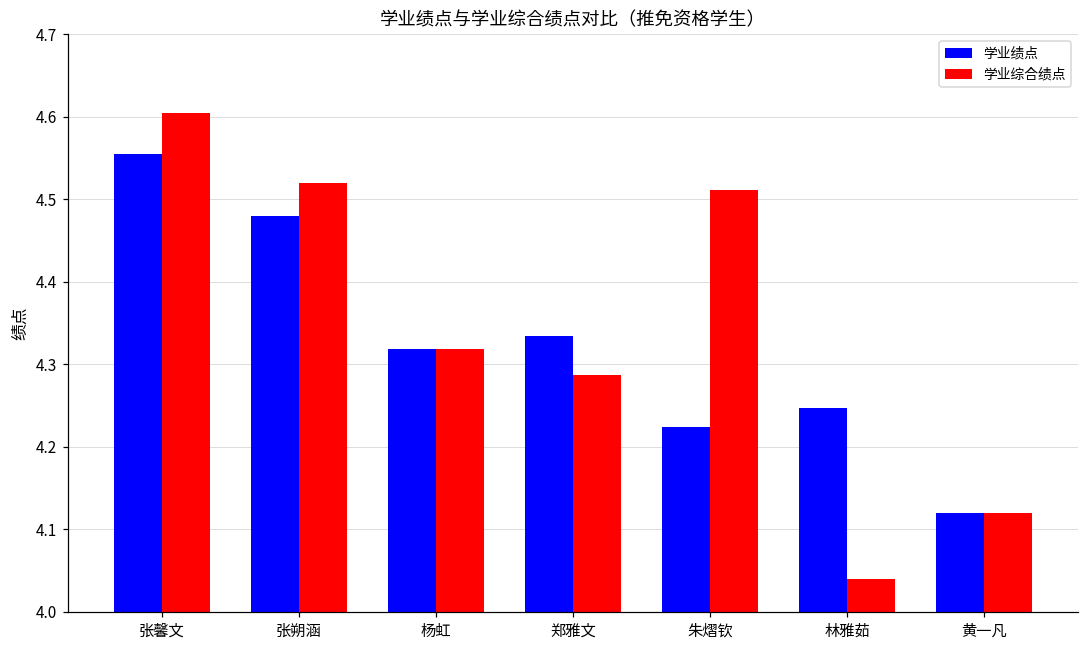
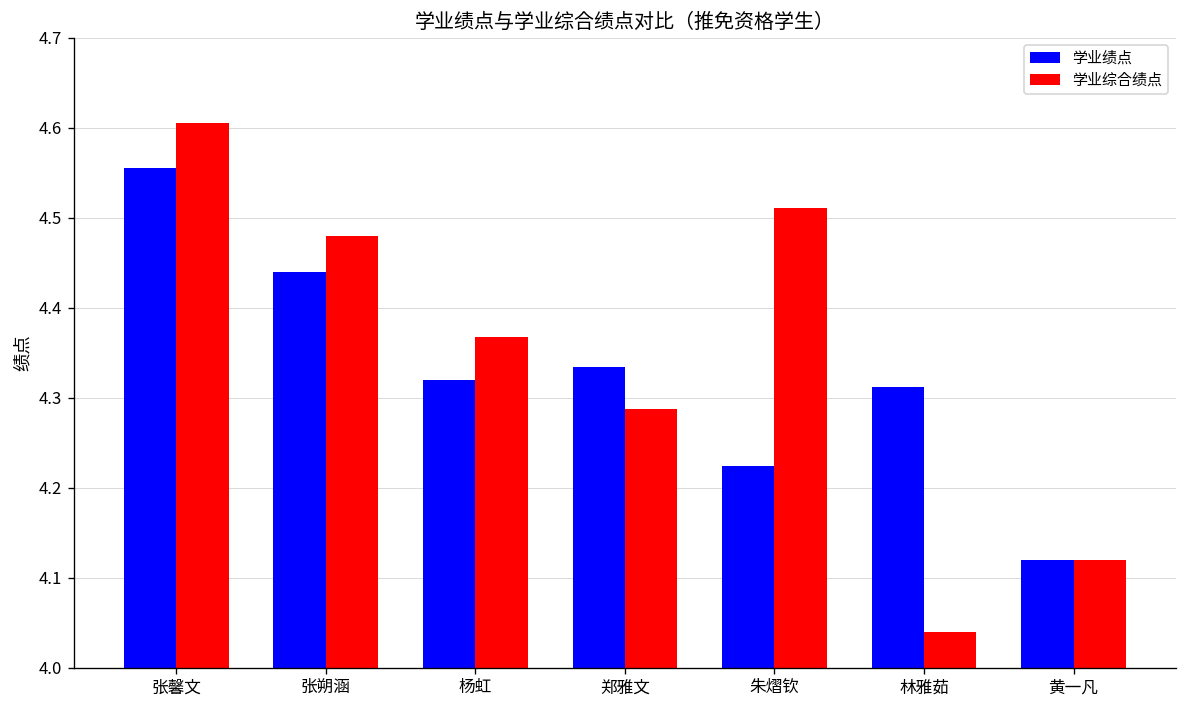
  {
    "学业绩点": {
      "张馨文": 4.56,
-     "张朔涵": 4.48,
+     "张朔涵": 4.44,
      "杨虹": 4.32,
      "郑雅文": 4.33,
      "朱熠钦": 4.22,
-     "林雅茹": 4.25,
+     "林雅茹": 4.31,
      "黄一凡": 4.12
    },
    "学业综合绩点": {
      "张馨文": 4.61,
-     "张朔涵": 4.52,
-     "杨虹": 4.32,
+     "张朔涵": 4.48,
+     "杨虹": 4.37,
      "郑雅文": 4.29,
      "朱熠钦": 4.51,
      "林雅茹": 4.04,
      "黄一凡": 4.12
    }
  }
